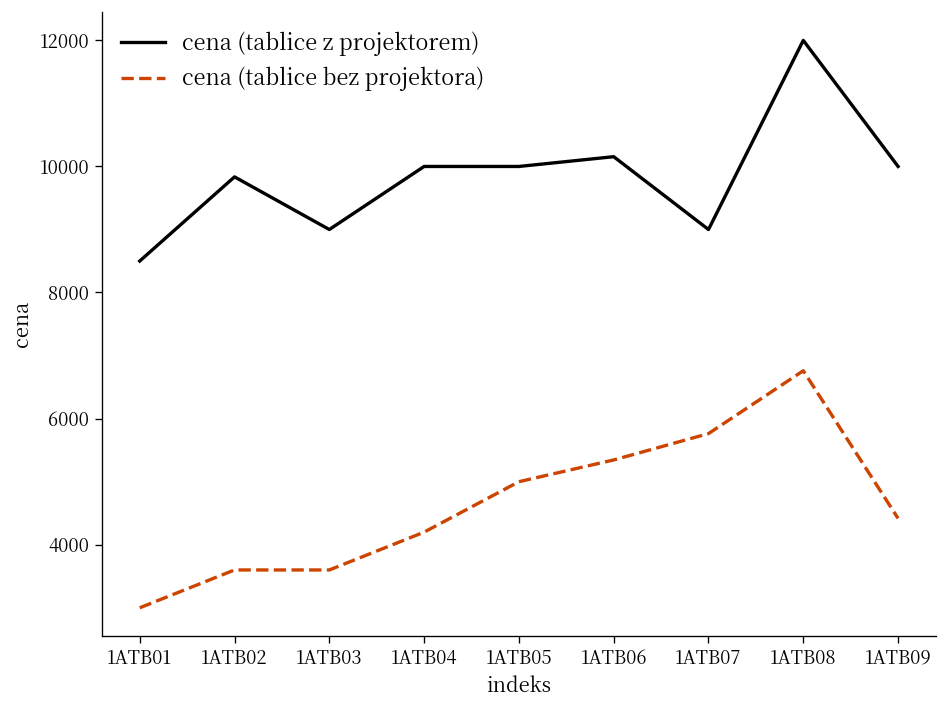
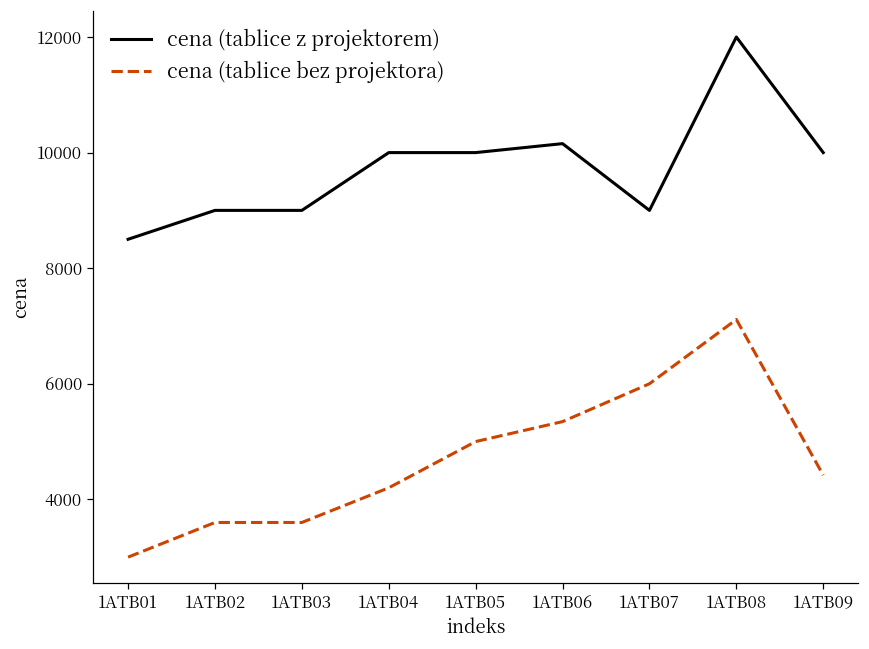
  {
    "cena (tablice z projektorem)": {
      "1ATB01": 8500,
-     "1ATB02": 9800,
+     "1ATB02": 9000,
      "1ATB03": 9000,
      "1ATB04": 10000,
      "1ATB05": 10000,
      "1ATB06": 10200,
      "1ATB07": 9000,
      "1ATB08": 12000,
      "1ATB09": 10000
    },
    "cena (tablice bez projektora)": {
      "1ATB01": 3000,
      "1ATB02": 3600,
      "1ATB03": 3600,
      "1ATB04": 4200,
      "1ATB05": 5000,
      "1ATB06": 5300,
-     "1ATB07": 5800,
-     "1ATB08": 6800,
+     "1ATB07": 6000,
+     "1ATB08": 7100,
      "1ATB09": 4400
    }
  }
